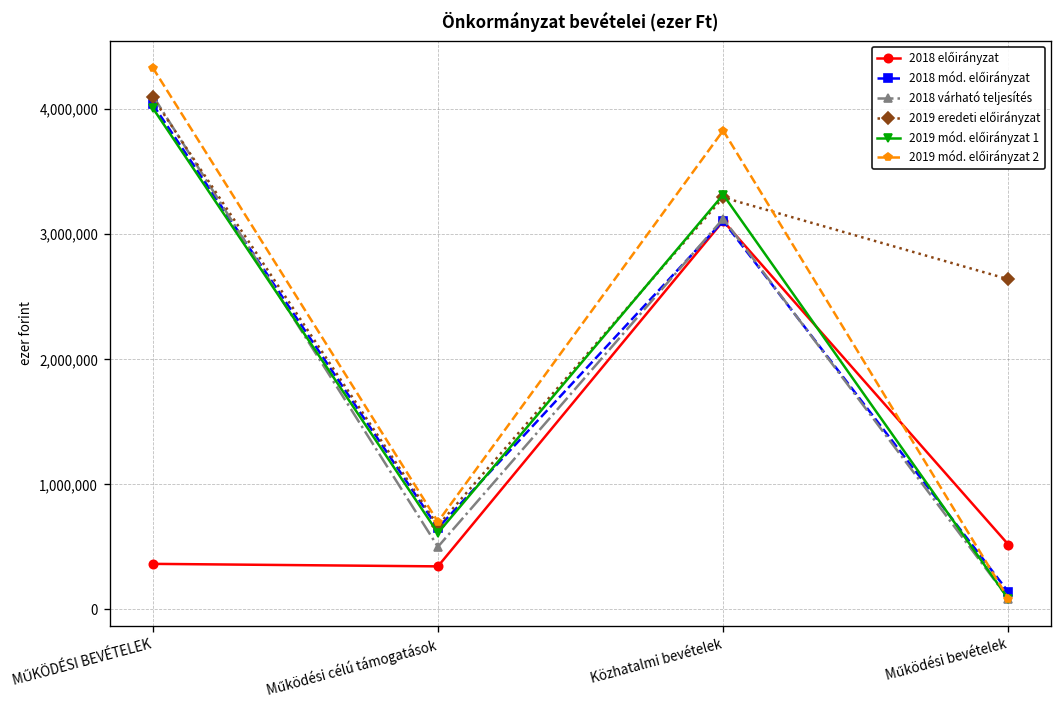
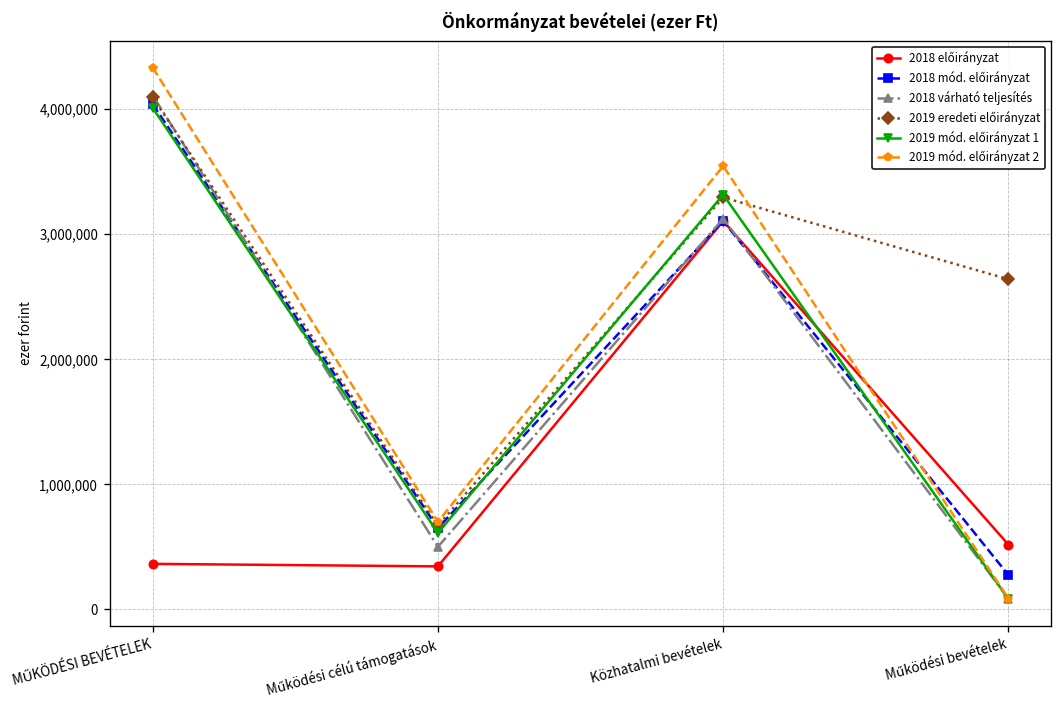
  {
    "2018 előirányzat": {
      "MŰKÖDÉSI BEVÉTELEK": "360,000",
      "Működési célú támogatások": "340,000",
      "Működési bevételek": "520,000"
    },
    "2018 mód. előirányzat": {
      "MŰKÖDÉSI BEVÉTELEK": "4,040,000",
-     "Működési bevételek": "140,000"
+     "Működési bevételek": "270,000"
    },
    "2018 várható teljesítés": {
      "Működési célú támogatások": "500,000"
    },
    "2019 eredeti előirányzat": {
      "Működési bevételek": "2,640,000"
    },
    "2019 mód. előirányzat 1": {
      "MŰKÖDÉSI BEVÉTELEK": "4,010,000",
      "Működési célú támogatások": "610,000"
    },
    "2019 mód. előirányzat 2": {
      "MŰKÖDÉSI BEVÉTELEK": "4,330,000",
      "Működési célú támogatások": "700,000",
-     "Közhatalmi bevételek": "3,830,000"
+     "Közhatalmi bevételek": "3,550,000"
    }
  }
